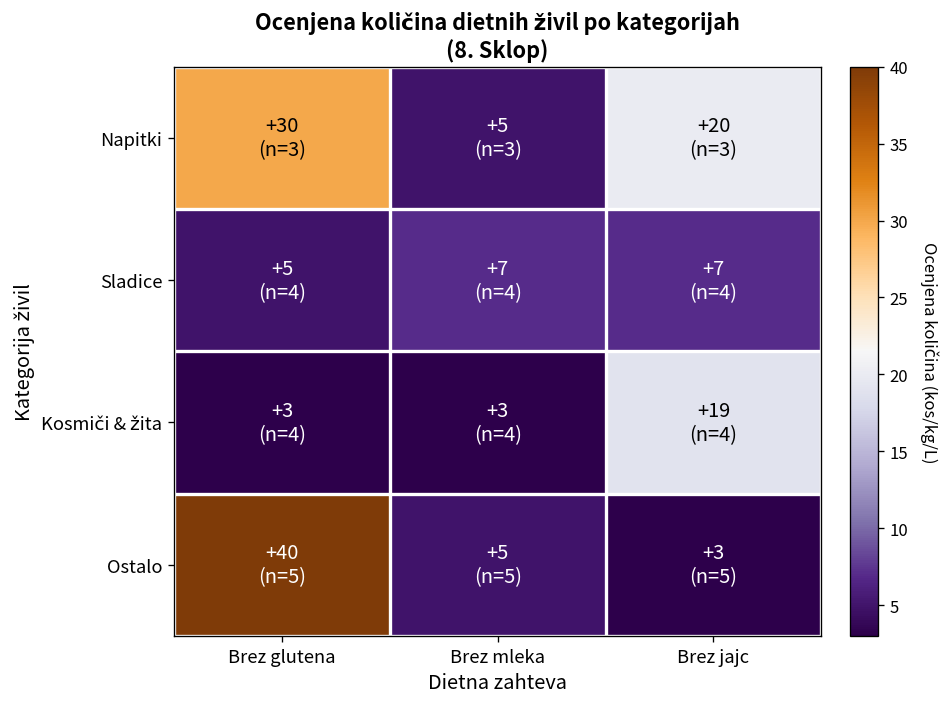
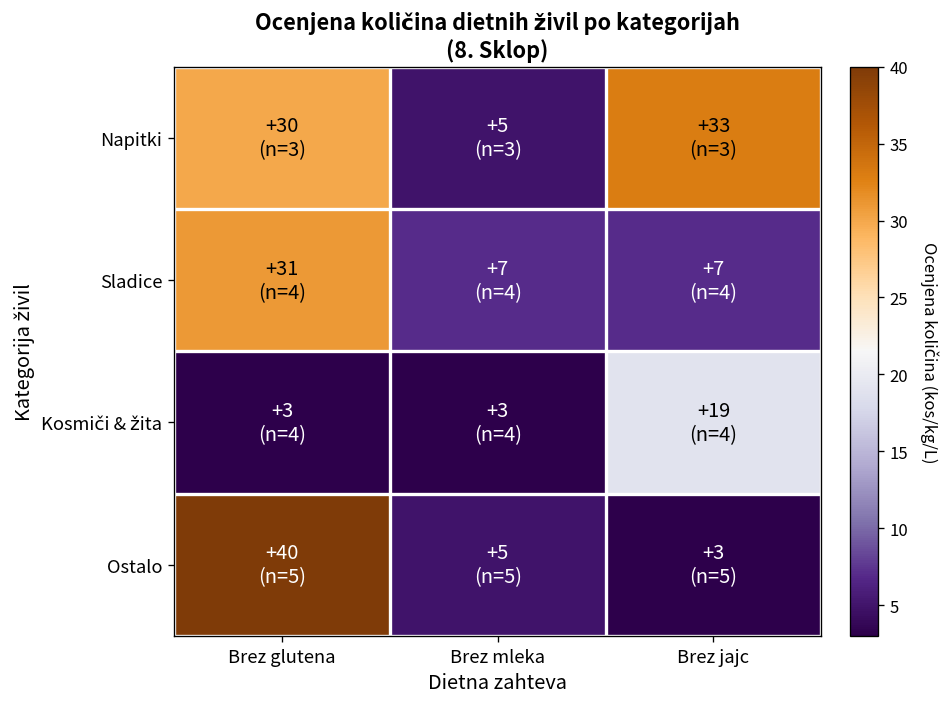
  {
    "Napitki": {
-     "Brez jajc": "+20"
+     "Brez jajc": "+33"
    },
    "Sladice": {
-     "Brez glutena": "+5"
+     "Brez glutena": "+31"
    }
  }
